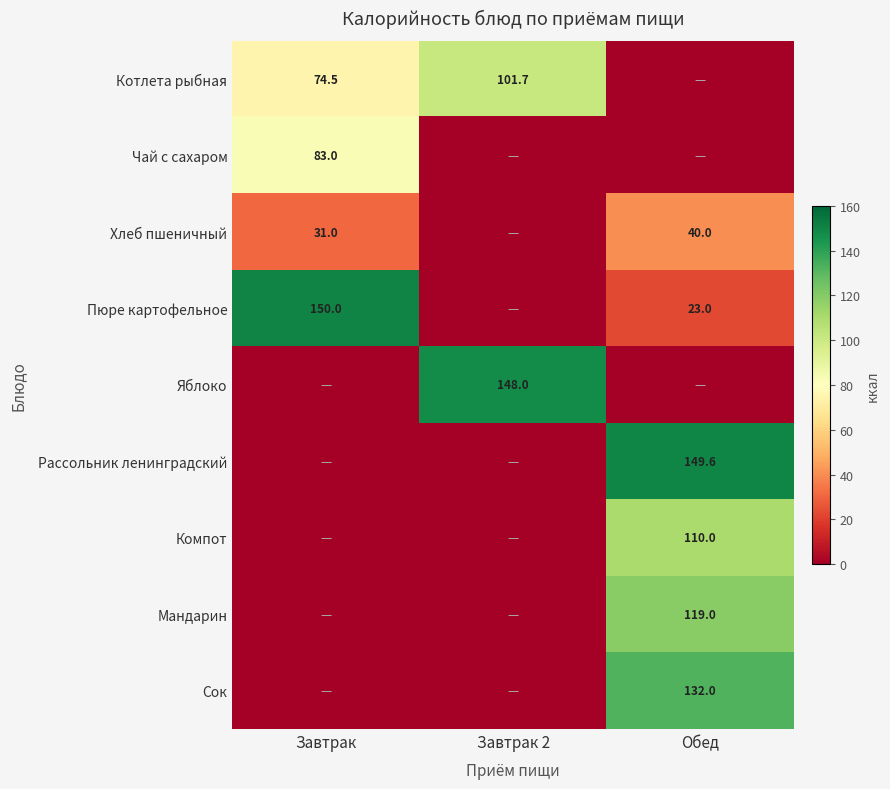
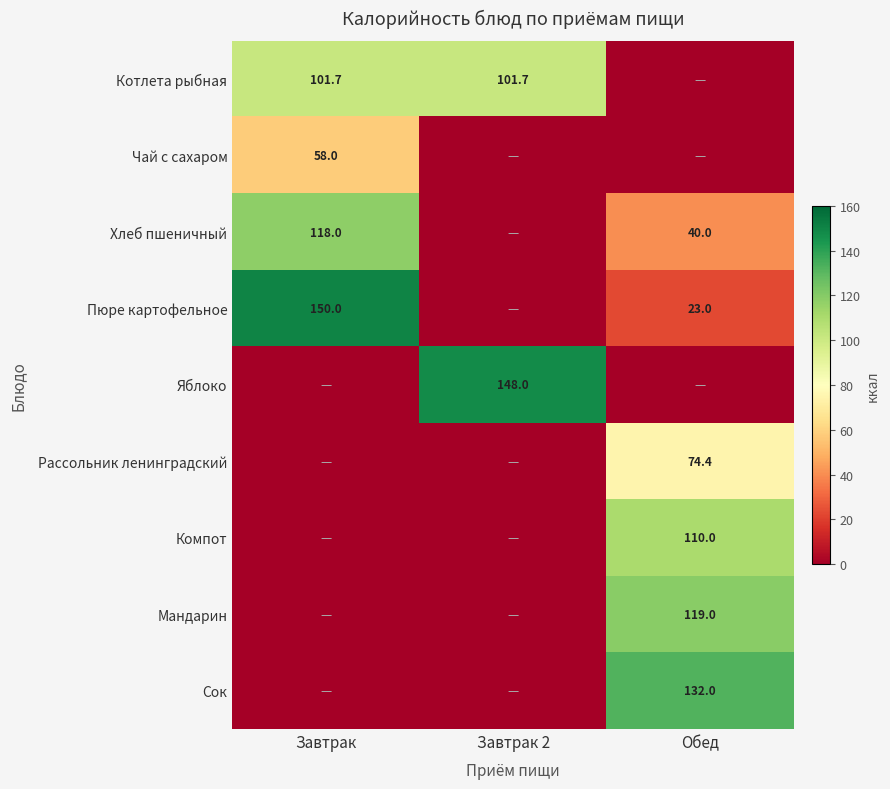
  {
    "Котлета рыбная": {
-     "Завтрак": 74.5,
+     "Завтрак": 101.7,
      "Завтрак 2": 101.7
    },
    "Чай с сахаром": {
-     "Завтрак": 83.0
+     "Завтрак": 58.0
    },
    "Хлеб пшеничный": {
-     "Завтрак": 31.0,
+     "Завтрак": 118.0,
      "Обед": 40.0
    },
    "Пюре картофельное": {
      "Завтрак": 150.0,
      "Обед": 23.0
    },
    "Яблоко": {
      "Завтрак 2": 148.0
    },
    "Рассольник ленинградский": {
-     "Обед": 149.6
+     "Обед": 74.4
    },
    "Компот": {
      "Обед": 110.0
    },
    "Мандарин": {
      "Обед": 119.0
    },
    "Сок": {
      "Обед": 132.0
    }
  }
